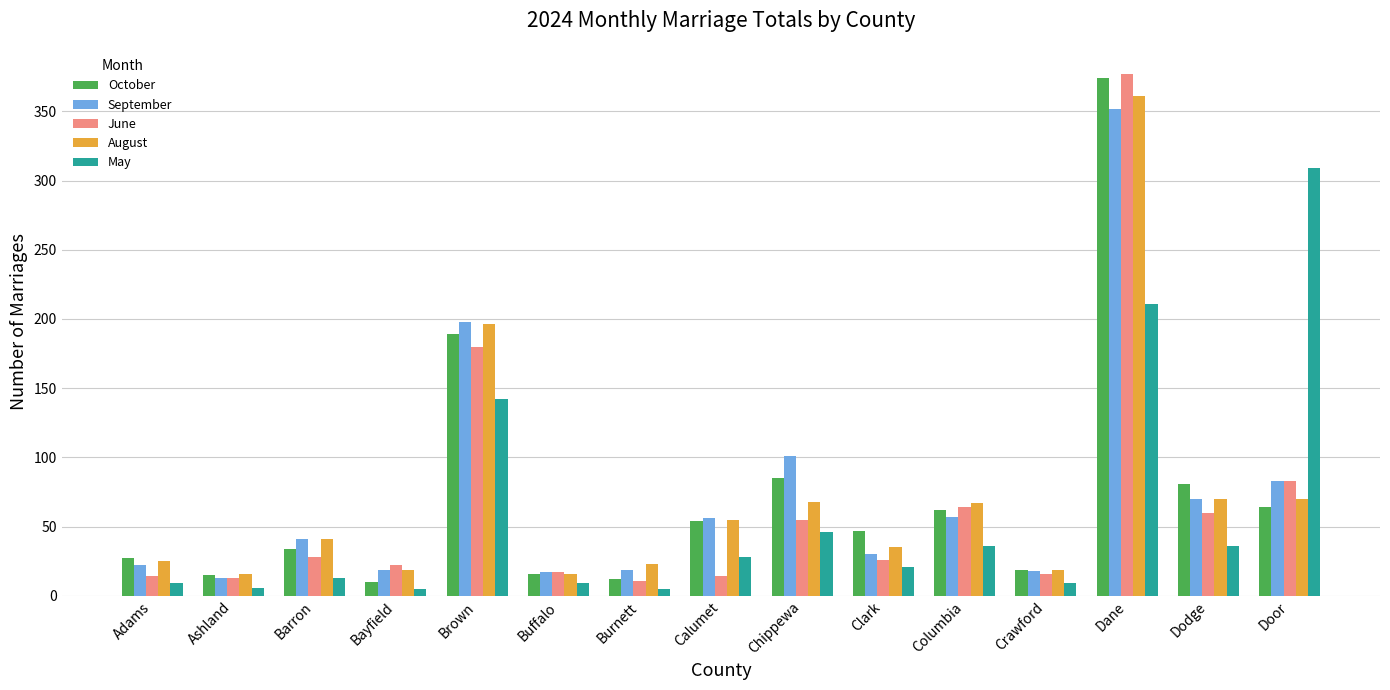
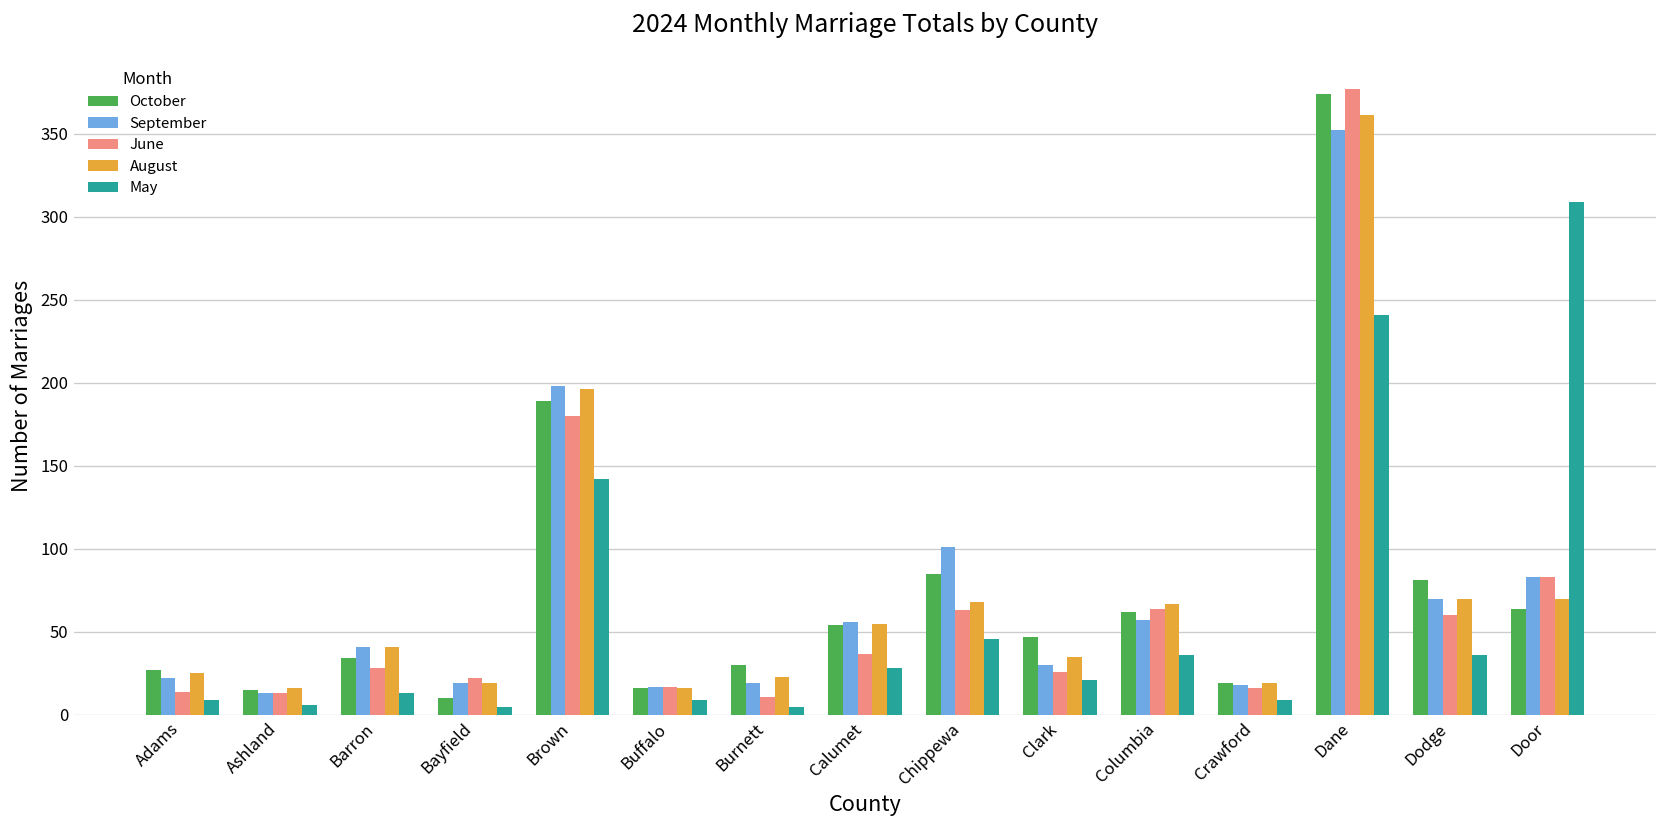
  {
    "October": {
      "Adams": 27,
      "Ashland": 15,
      "Barron": 34,
      "Bayfield": 10,
      "Brown": 189,
      "Buffalo": 16,
-     "Burnett": 12,
+     "Burnett": 30,
      "Calumet": 54,
      "Chippewa": 85,
      "Clark": 47,
      "Columbia": 62,
      "Crawford": 19,
      "Dane": 374,
      "Dodge": 81,
      "Door": 64
    },
    "September": {
      "Adams": 22,
      "Ashland": 13,
      "Barron": 41,
      "Bayfield": 19,
      "Brown": 198,
      "Buffalo": 17,
      "Burnett": 19,
      "Calumet": 56,
      "Chippewa": 101,
      "Clark": 30,
      "Columbia": 57,
      "Crawford": 18,
      "Dane": 352,
      "Dodge": 70,
      "Door": 83
    },
    "June": {
      "Adams": 14,
      "Ashland": 13,
      "Barron": 28,
      "Bayfield": 22,
      "Brown": 180,
      "Buffalo": 17,
      "Burnett": 11,
-     "Calumet": 14,
-     "Chippewa": 55,
+     "Calumet": 37,
+     "Chippewa": 63,
      "Clark": 26,
      "Columbia": 64,
      "Crawford": 16,
      "Dane": 377,
      "Dodge": 60,
      "Door": 83
    },
    "August": {
      "Adams": 25,
      "Ashland": 16,
      "Barron": 41,
      "Bayfield": 19,
      "Brown": 196,
      "Buffalo": 16,
      "Burnett": 23,
      "Calumet": 55,
      "Chippewa": 68,
      "Clark": 35,
      "Columbia": 67,
      "Crawford": 19,
      "Dane": 361,
      "Dodge": 70,
      "Door": 70
    },
    "May": {
      "Adams": 9,
      "Ashland": 6,
      "Barron": 13,
      "Bayfield": 5,
      "Brown": 142,
      "Buffalo": 9,
      "Burnett": 5,
      "Calumet": 28,
      "Chippewa": 46,
      "Clark": 21,
      "Columbia": 36,
      "Crawford": 9,
-     "Dane": 211,
+     "Dane": 241,
      "Dodge": 36,
      "Door": 309
    }
  }
